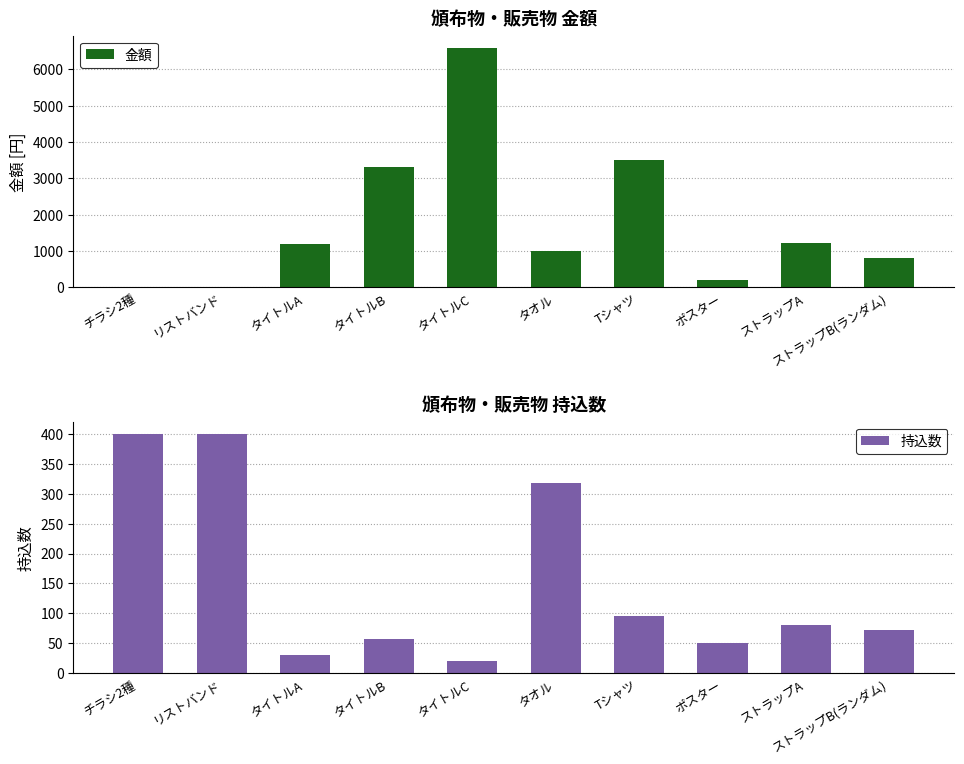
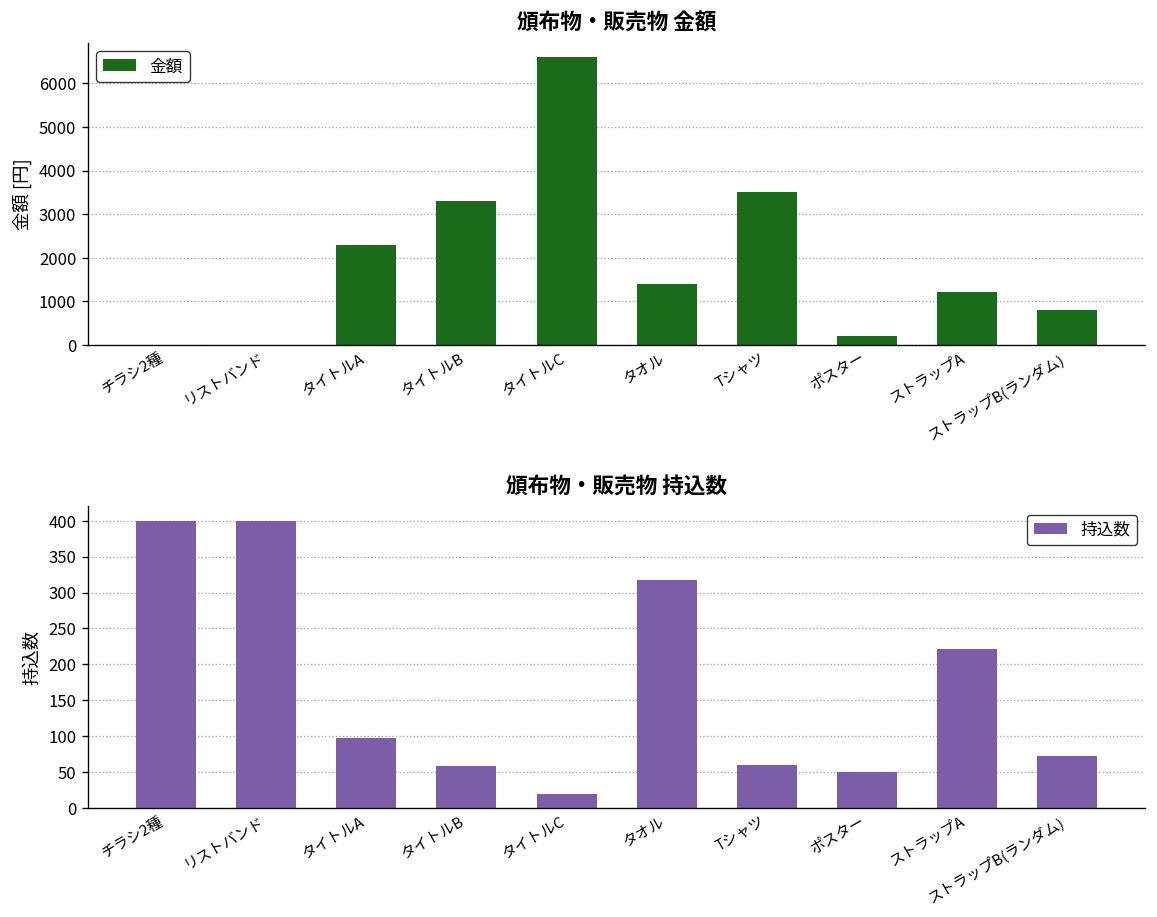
  {
    "頒布物・販売物 金額": {
      "チラシ2種": 0,
      "リストバンド": 0,
-     "タイトルA": 1200,
+     "タイトルA": 2300,
      "タイトルB": 3300,
      "タイトルC": 6600,
-     "タオル": 1000,
+     "タオル": 1400,
      "Tシャツ": 3500,
      "ポスター": 200,
      "ストラップA": 1200,
      "ストラップB(ランダム)": 800
    },
    "頒布物・販売物 持込数": {
      "チラシ2種": 400,
      "リストバンド": 400,
-     "タイトルA": 30,
+     "タイトルA": 100,
      "タイトルB": 60,
      "タイトルC": 20,
      "タオル": 320,
-     "Tシャツ": 100,
+     "Tシャツ": 60,
      "ポスター": 50,
-     "ストラップA": 80,
+     "ストラップA": 220,
      "ストラップB(ランダム)": 70
    }
  }
